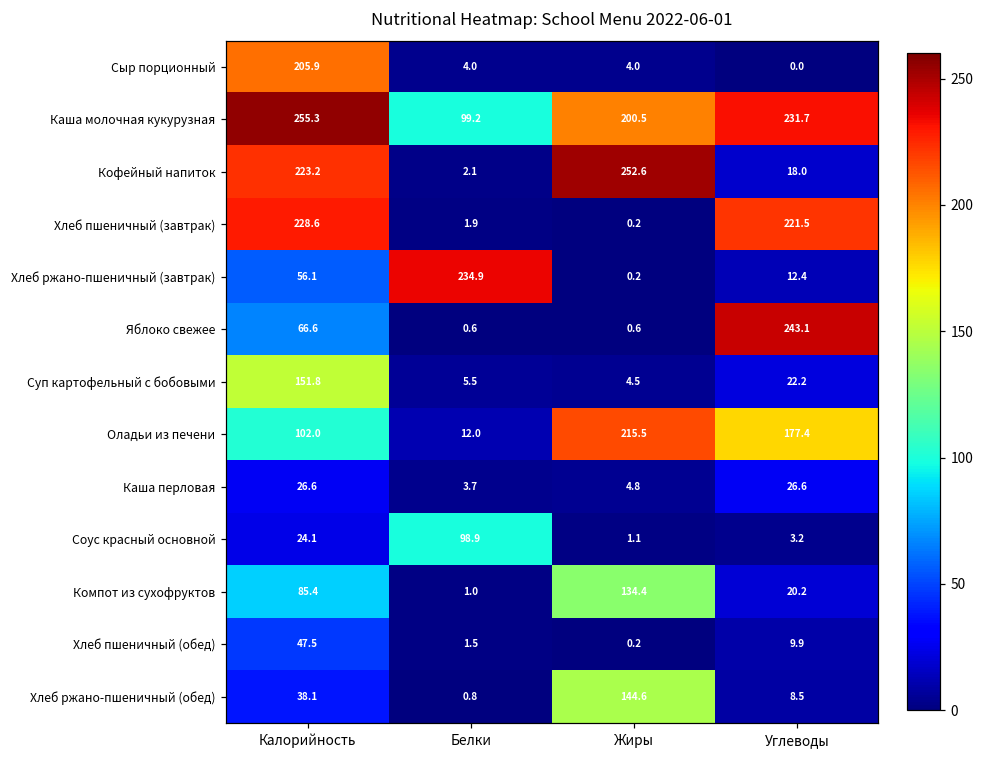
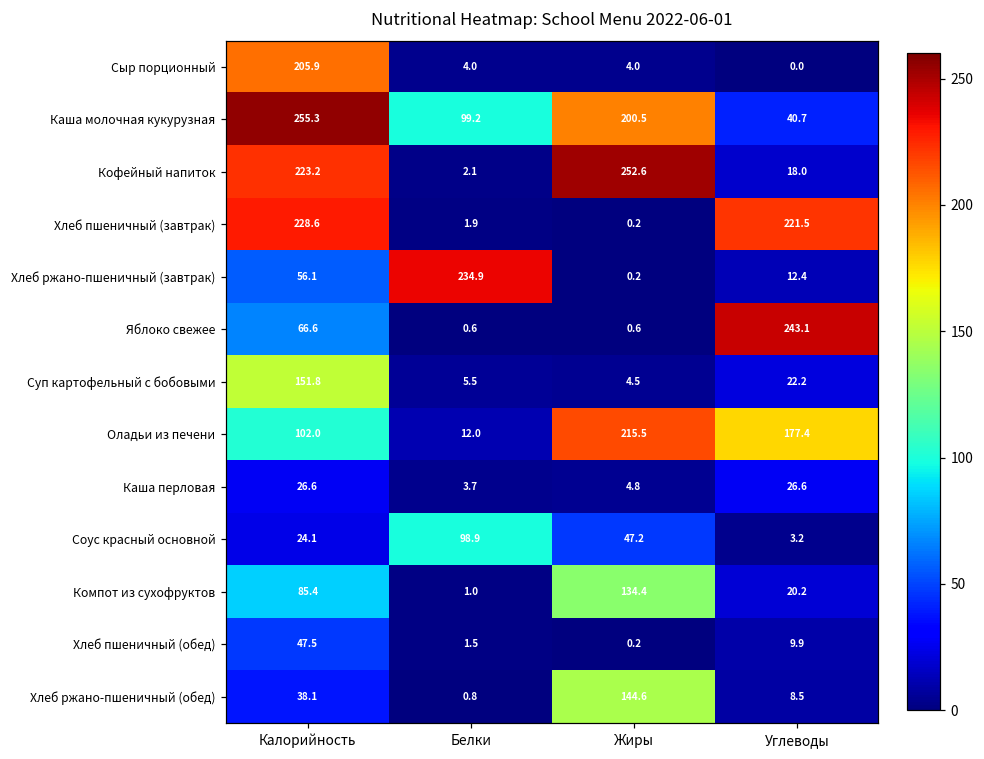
  {
    "Сыр порционный": {
      "Калорийность": 205.9,
      "Белки": 4.0,
      "Жиры": 4.0,
      "Углеводы": 0.0
    },
    "Каша молочная кукурузная": {
      "Калорийность": 255.3,
      "Белки": 99.2,
      "Жиры": 200.5,
-     "Углеводы": 231.7
+     "Углеводы": 40.7
    },
    "Кофейный напиток": {
      "Калорийность": 223.2,
      "Белки": 2.1,
      "Жиры": 252.6,
      "Углеводы": 18.0
    },
    "Хлеб пшеничный (завтрак)": {
      "Калорийность": 228.6,
      "Белки": 1.9,
      "Жиры": 0.2,
      "Углеводы": 221.5
    },
    "Хлеб ржано-пшеничный (завтрак)": {
      "Калорийность": 56.1,
      "Белки": 234.9,
      "Жиры": 0.2,
      "Углеводы": 12.4
    },
    "Яблоко свежее": {
      "Калорийность": 66.6,
      "Белки": 0.6,
      "Жиры": 0.6,
      "Углеводы": 243.1
    },
    "Суп картофельный с бобовыми": {
      "Калорийность": 151.8,
      "Белки": 5.5,
      "Жиры": 4.5,
      "Углеводы": 22.2
    },
    "Оладьи из печени": {
      "Калорийность": 102.0,
      "Белки": 12.0,
      "Жиры": 215.5,
      "Углеводы": 177.4
    },
    "Каша перловая": {
      "Калорийность": 26.6,
      "Белки": 3.7,
      "Жиры": 4.8,
      "Углеводы": 26.6
    },
    "Соус красный основной": {
      "Калорийность": 24.1,
      "Белки": 98.9,
-     "Жиры": 1.1,
+     "Жиры": 47.2,
      "Углеводы": 3.2
    },
    "Компот из сухофруктов": {
      "Калорийность": 85.4,
      "Белки": 1.0,
      "Жиры": 134.4,
      "Углеводы": 20.2
    },
    "Хлеб пшеничный (обед)": {
      "Калорийность": 47.5,
      "Белки": 1.5,
      "Жиры": 0.2,
      "Углеводы": 9.9
    },
    "Хлеб ржано-пшеничный (обед)": {
      "Калорийность": 38.1,
      "Белки": 0.8,
      "Жиры": 144.6,
      "Углеводы": 8.5
    }
  }
